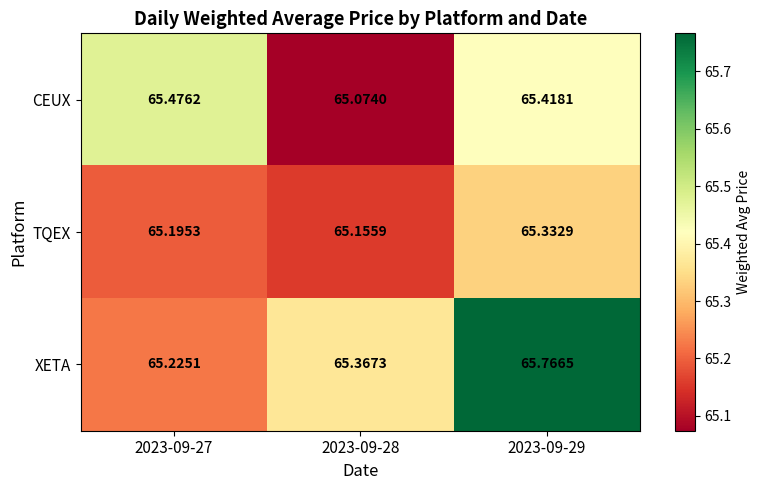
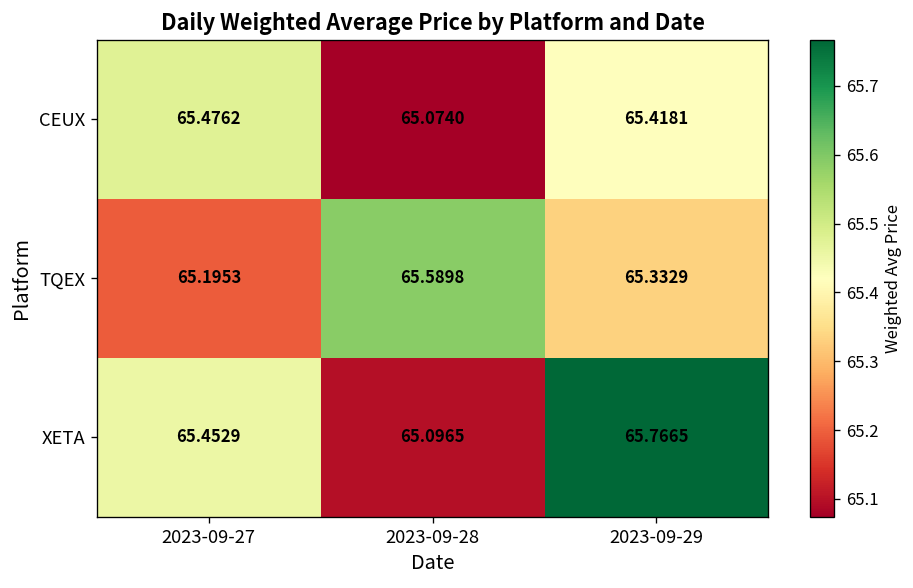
  {
    "CEUX": {
      "2023-09-27": 65.4762,
      "2023-09-28": 65.0740,
      "2023-09-29": 65.4181
    },
    "TQEX": {
      "2023-09-27": 65.1953,
-     "2023-09-28": 65.1559,
+     "2023-09-28": 65.5898,
      "2023-09-29": 65.3329
    },
    "XETA": {
-     "2023-09-27": 65.2251,
-     "2023-09-28": 65.3673,
+     "2023-09-27": 65.4529,
+     "2023-09-28": 65.0965,
      "2023-09-29": 65.7665
    }
  }
